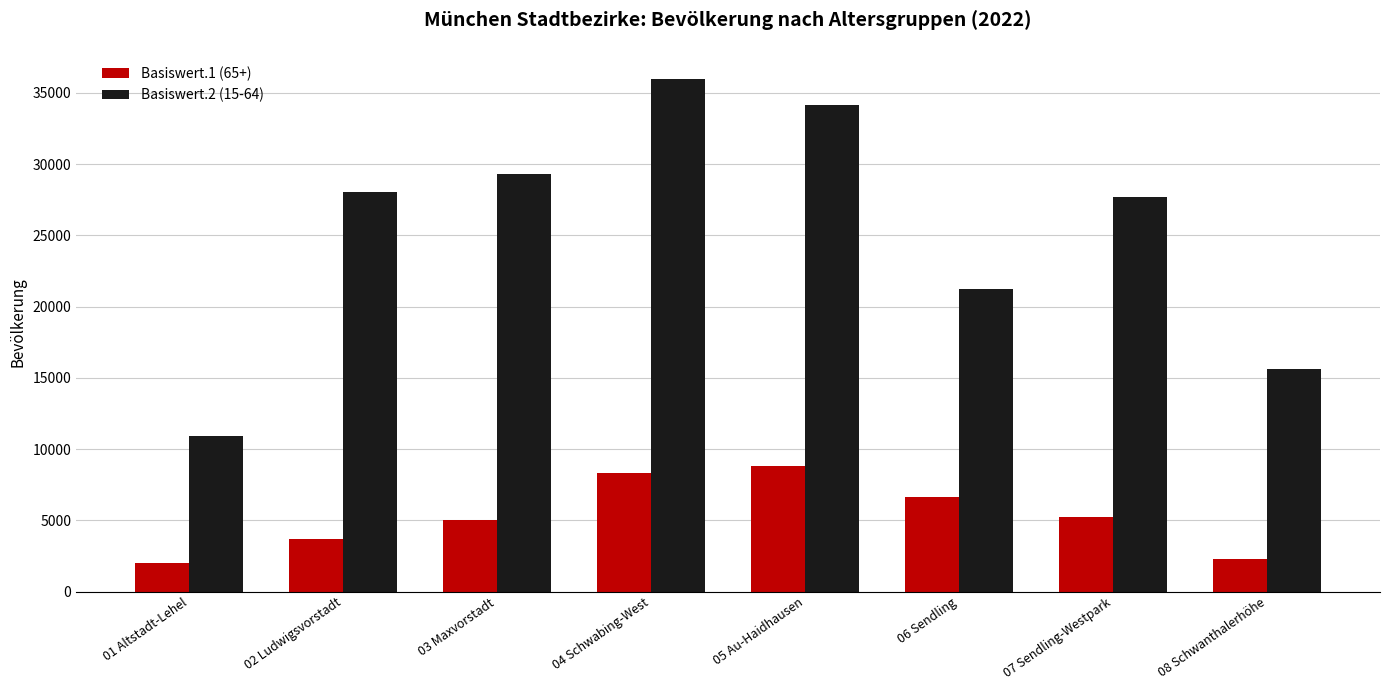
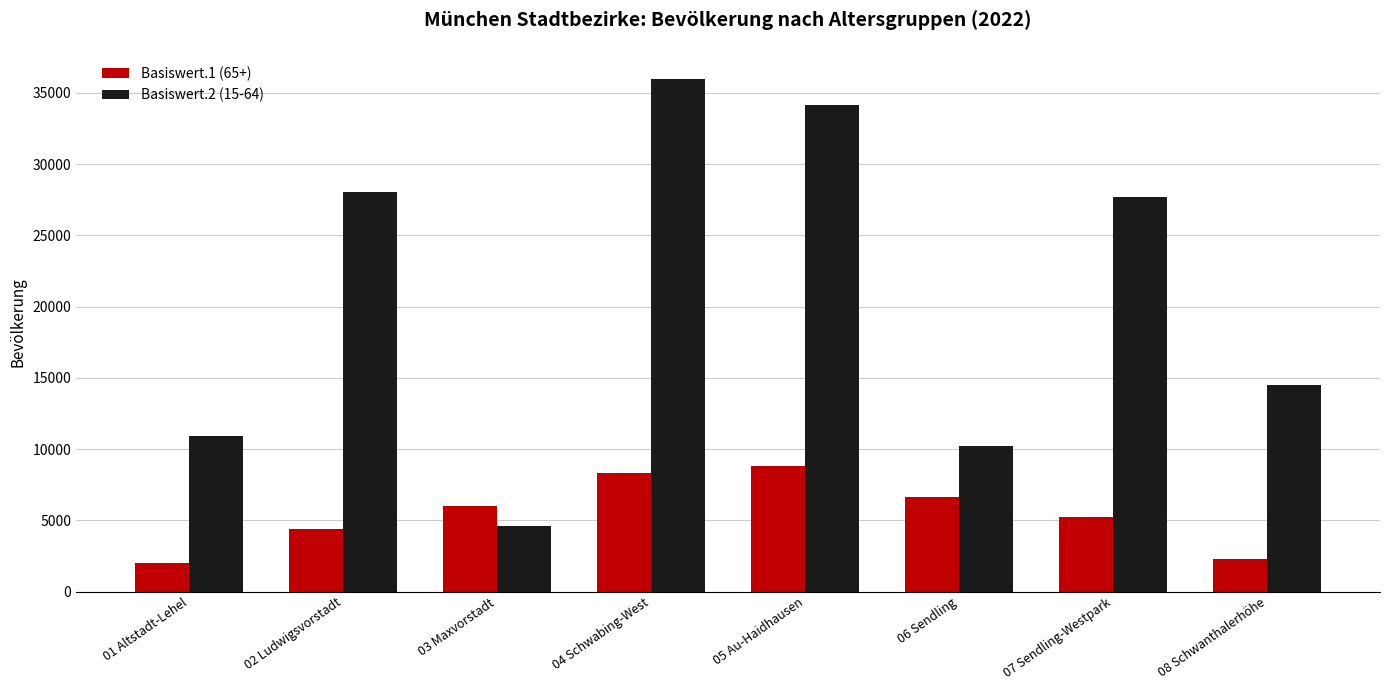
  {
    "Basiswert.1 (65+)": {
      "01 Altstadt-Lehel": 2000,
-     "02 Ludwigsvorstadt": 3700,
-     "03 Maxvorstadt": 5000,
+     "02 Ludwigsvorstadt": 4400,
+     "03 Maxvorstadt": 6000,
      "04 Schwabing-West": 8300,
      "05 Au-Haidhausen": 8800,
      "06 Sendling": 6600,
      "07 Sendling-Westpark": 5200,
      "08 Schwanthalerhöhe": 2300
    },
    "Basiswert.2 (15-64)": {
      "01 Altstadt-Lehel": 10900,
      "02 Ludwigsvorstadt": 28000,
-     "03 Maxvorstadt": 29300,
+     "03 Maxvorstadt": 4600,
      "04 Schwabing-West": 35900,
      "05 Au-Haidhausen": 34100,
-     "06 Sendling": 21200,
+     "06 Sendling": 10200,
      "07 Sendling-Westpark": 27700,
-     "08 Schwanthalerhöhe": 15700
+     "08 Schwanthalerhöhe": 14500
    }
  }
